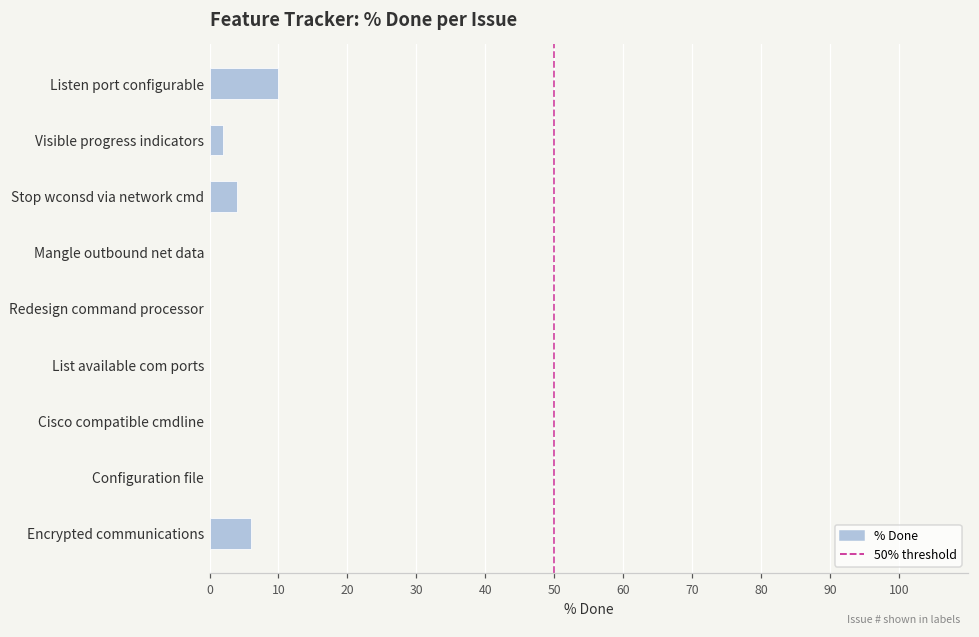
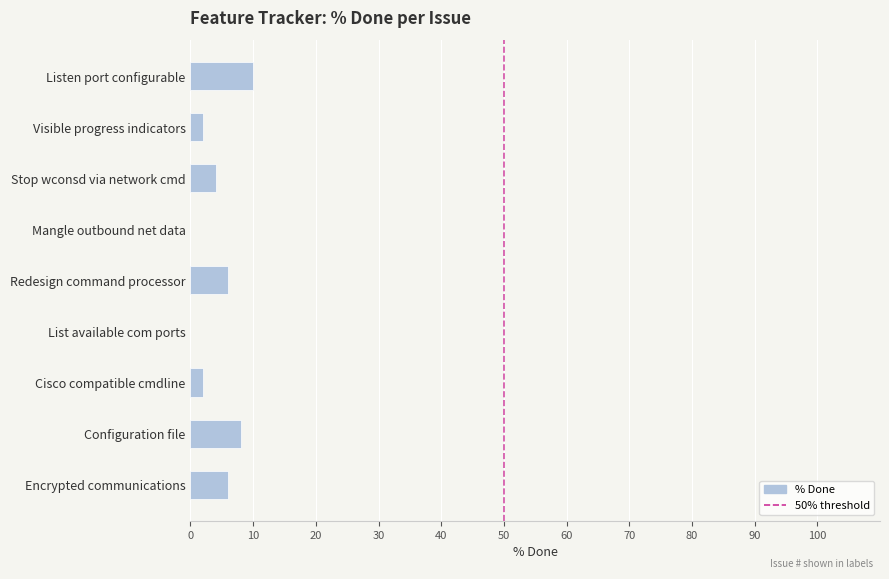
  {
    "Listen port configurable": 10,
    "Visible progress indicators": 2,
    "Stop wconsd via network cmd": 4,
    "Mangle outbound net data": 0,
-   "Redesign command processor": 0,
+   "Redesign command processor": 6,
    "List available com ports": 0,
-   "Cisco compatible cmdline": 0,
-   "Configuration file": 0,
+   "Cisco compatible cmdline": 2,
+   "Configuration file": 8,
    "Encrypted communications": 6
  }
